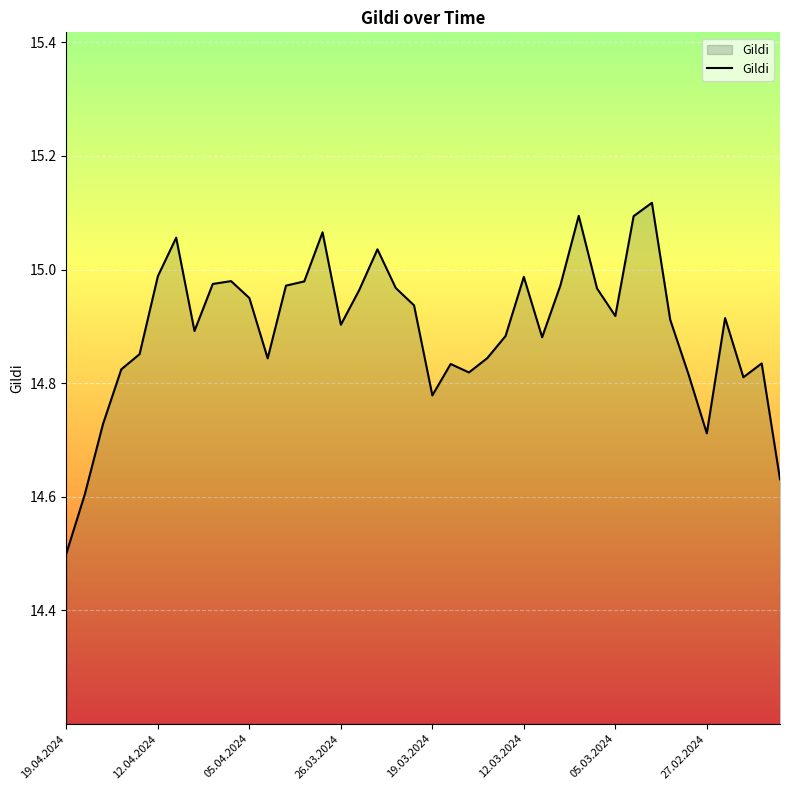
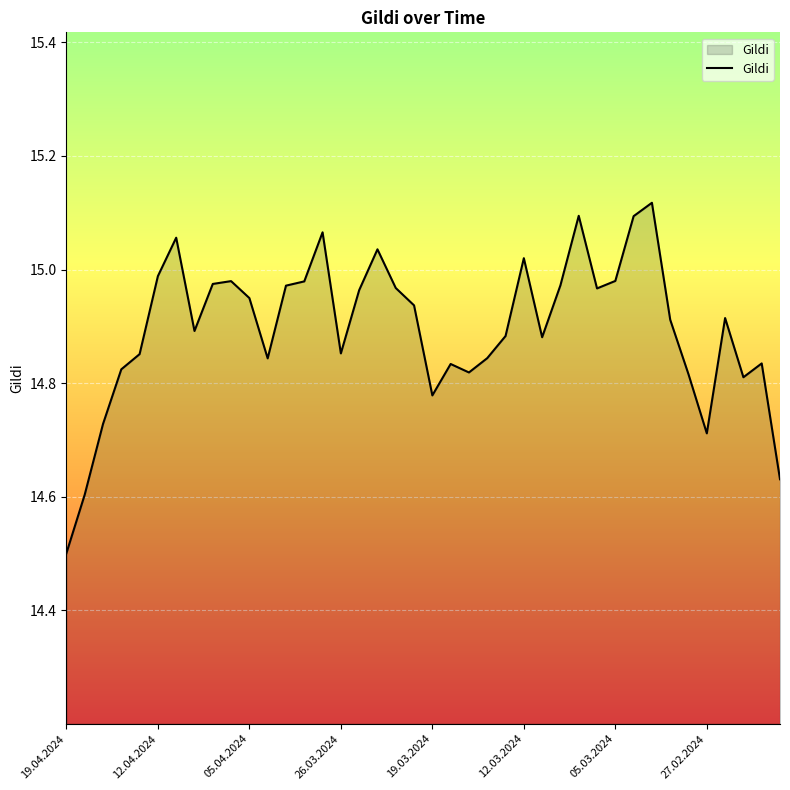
  {
    "19.04.2024": 14.50,
    "12.04.2024": 14.99,
    "05.04.2024": 14.95,
-   "26.03.2024": 14.90,
+   "26.03.2024": 14.85,
    "19.03.2024": 14.78,
-   "12.03.2024": 14.99,
-   "05.03.2024": 14.92,
+   "12.03.2024": 15.02,
+   "05.03.2024": 14.98,
    "27.02.2024": 14.71
  }
